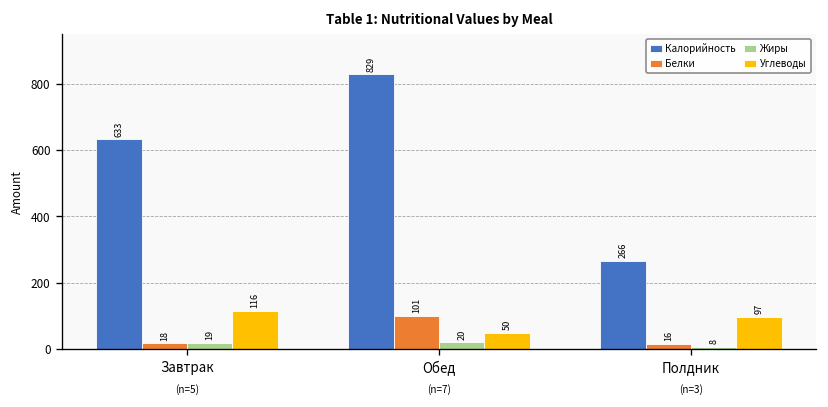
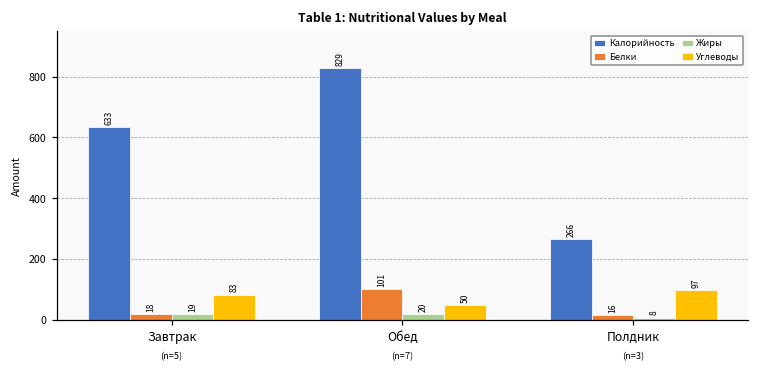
  {
    "Калорийность": {
      "Завтрак": 633,
      "Обед": 829,
      "Полдник": 266
    },
    "Белки": {
      "Завтрак": 18,
      "Обед": 101,
      "Полдник": 16
    },
    "Жиры": {
      "Завтрак": 19,
      "Обед": 20,
      "Полдник": 8
    },
    "Углеводы": {
-     "Завтрак": 116,
+     "Завтрак": 83,
      "Обед": 50,
      "Полдник": 97
    }
  }
